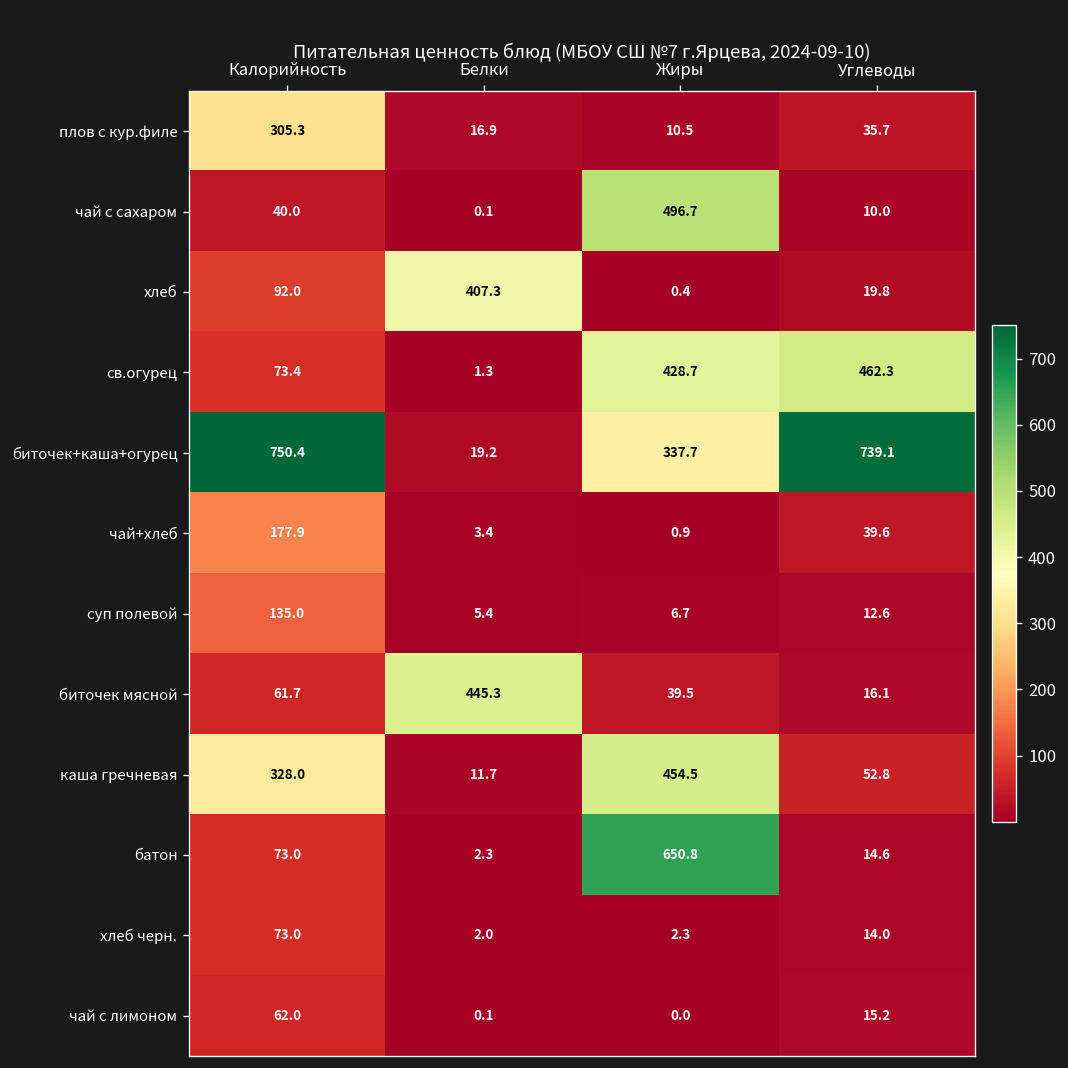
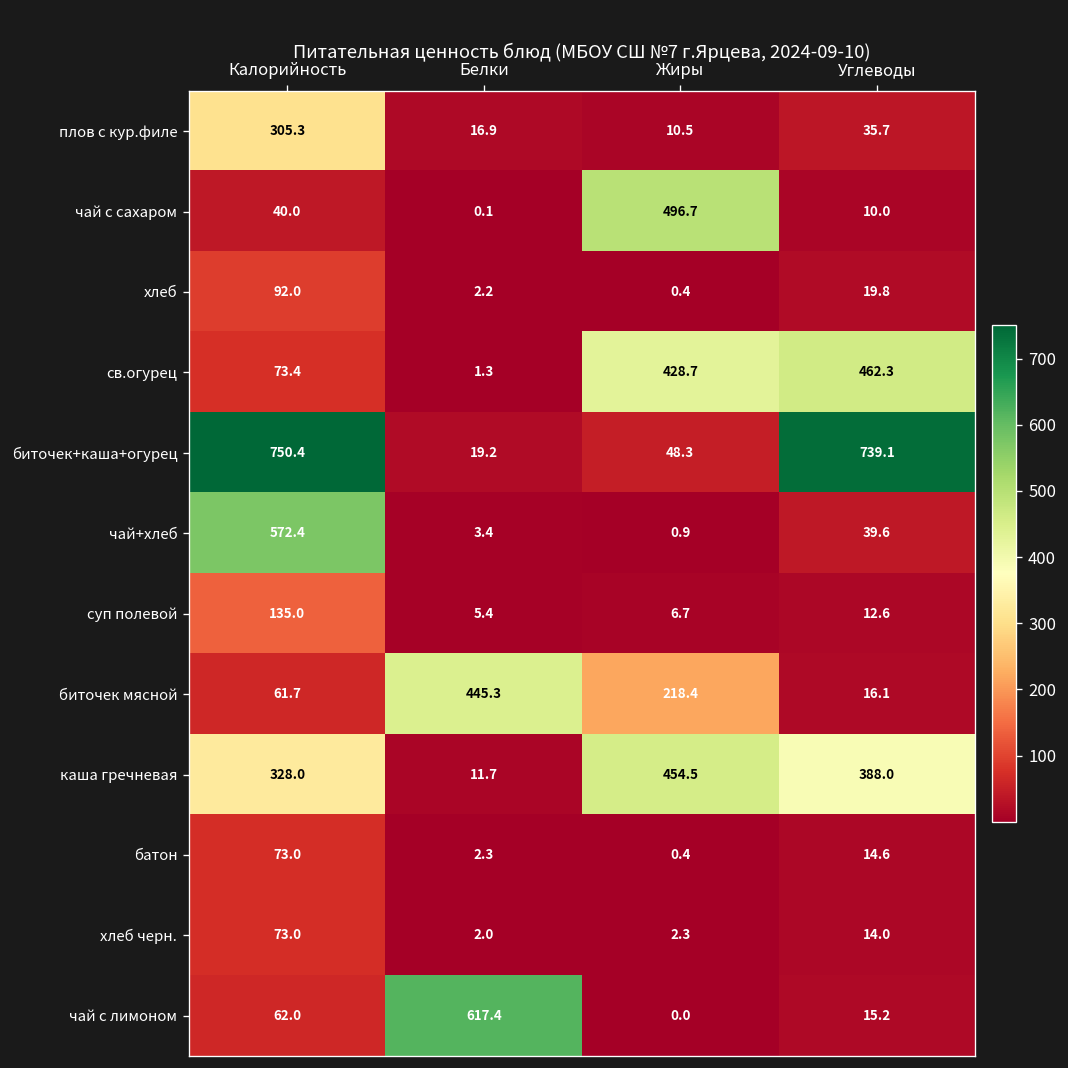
  {
    "плов с кур.филе": {
      "Калорийность": 305.3,
      "Белки": 16.9,
      "Жиры": 10.5,
      "Углеводы": 35.7
    },
    "чай с сахаром": {
      "Калорийность": 40.0,
      "Белки": 0.1,
      "Жиры": 496.7,
      "Углеводы": 10.0
    },
    "хлеб": {
      "Калорийность": 92.0,
-     "Белки": 407.3,
+     "Белки": 2.2,
      "Жиры": 0.4,
      "Углеводы": 19.8
    },
    "св.огурец": {
      "Калорийность": 73.4,
      "Белки": 1.3,
      "Жиры": 428.7,
      "Углеводы": 462.3
    },
    "биточек+каша+огурец": {
      "Калорийность": 750.4,
      "Белки": 19.2,
-     "Жиры": 337.7,
+     "Жиры": 48.3,
      "Углеводы": 739.1
    },
    "чай+хлеб": {
-     "Калорийность": 177.9,
+     "Калорийность": 572.4,
      "Белки": 3.4,
      "Жиры": 0.9,
      "Углеводы": 39.6
    },
    "суп полевой": {
      "Калорийность": 135.0,
      "Белки": 5.4,
      "Жиры": 6.7,
      "Углеводы": 12.6
    },
    "биточек мясной": {
      "Калорийность": 61.7,
      "Белки": 445.3,
-     "Жиры": 39.5,
+     "Жиры": 218.4,
      "Углеводы": 16.1
    },
    "каша гречневая": {
      "Калорийность": 328.0,
      "Белки": 11.7,
      "Жиры": 454.5,
-     "Углеводы": 52.8
+     "Углеводы": 388.0
    },
    "батон": {
      "Калорийность": 73.0,
      "Белки": 2.3,
-     "Жиры": 650.8,
+     "Жиры": 0.4,
      "Углеводы": 14.6
    },
    "хлеб черн.": {
      "Калорийность": 73.0,
      "Белки": 2.0,
      "Жиры": 2.3,
      "Углеводы": 14.0
    },
    "чай с лимоном": {
      "Калорийность": 62.0,
-     "Белки": 0.1,
+     "Белки": 617.4,
      "Жиры": 0.0,
      "Углеводы": 15.2
    }
  }
